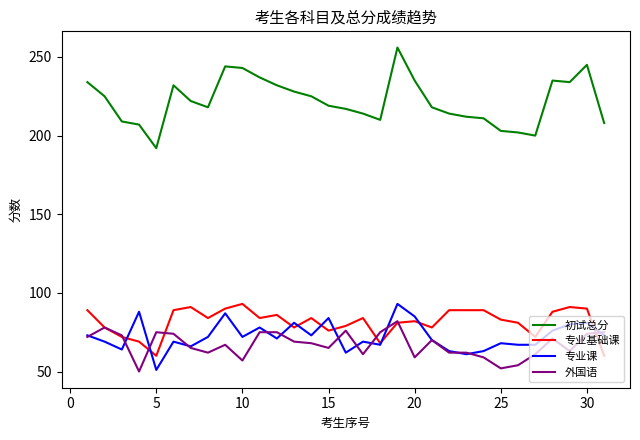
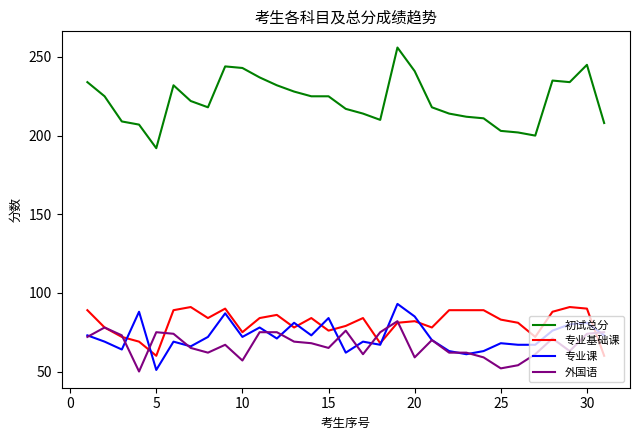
  {
    "初试总分": {
      "5": 192,
      "10": 243,
-     "15": 219,
-     "20": 235,
+     "15": 225,
+     "20": 241,
      "25": 203,
      "30": 245
    },
    "专业基础课": {
      "5": 60,
-     "10": 93,
+     "10": 75,
      "15": 76,
      "20": 82,
      "25": 83,
      "30": 90
    },
    "专业课": {
      "5": 51,
      "10": 72,
      "15": 84,
      "20": 85,
      "25": 68
    },
    "外国语": {
      "5": 75,
      "10": 57,
      "15": 65,
      "20": 59,
      "25": 52
    }
  }
